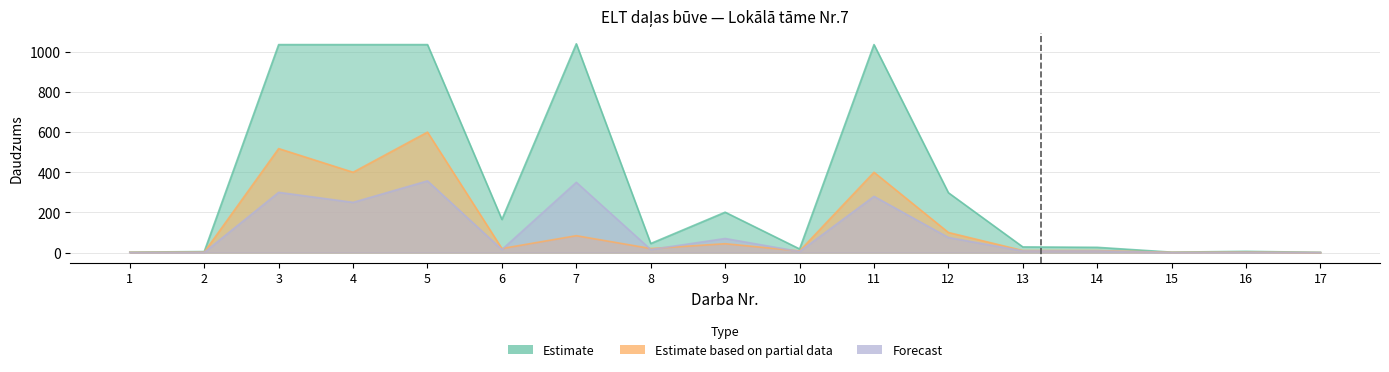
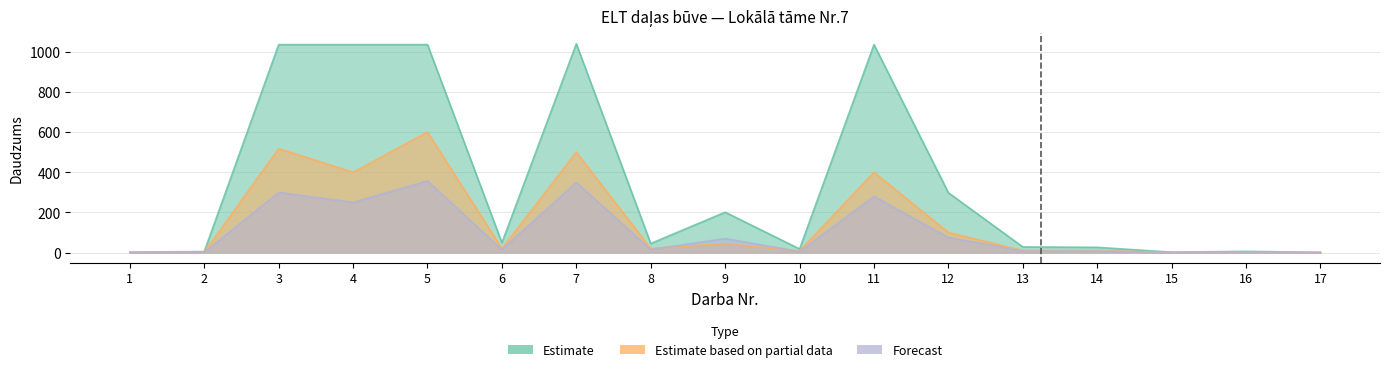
  {
    "Estimate": {
      "3": 1040,
      "4": 1040,
      "5": 1040,
-     "6": 170,
+     "6": 50,
      "7": 1040,
      "8": 50,
      "9": 200,
      "11": 1040,
      "12": 300,
      "13": 30,
      "14": 30
    },
    "Estimate based on partial data": {
      "3": 520,
      "4": 400,
      "5": 600,
-     "7": 80,
+     "7": 500,
      "9": 40,
      "11": 400,
      "12": 100
    },
    "Forecast": {
      "3": 300,
      "4": 250,
      "5": 360,
      "7": 350,
      "9": 70,
      "11": 280,
      "12": 80
    }
  }
